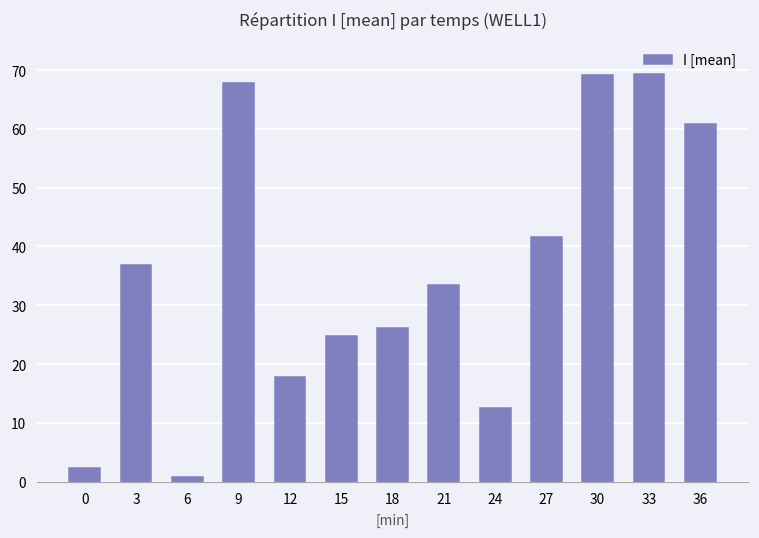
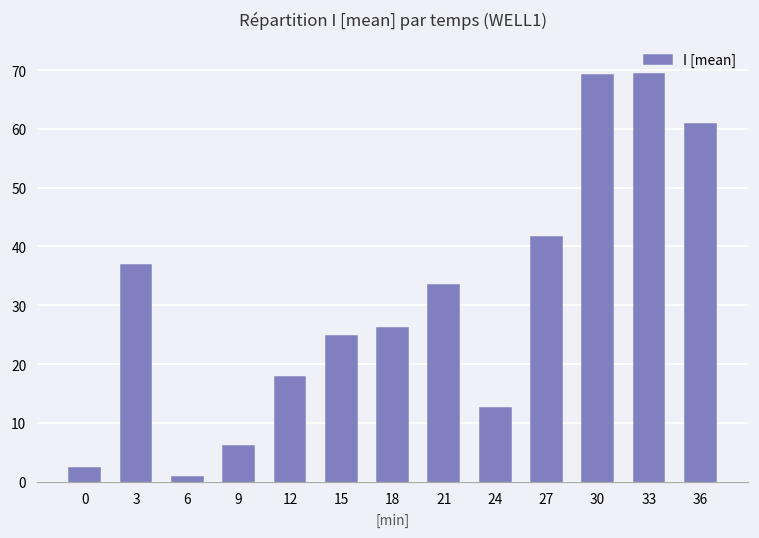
  {
    "0": 2,
    "3": 37,
    "6": 1,
-   "9": 68,
+   "9": 6,
    "12": 18,
    "15": 25,
    "18": 26,
    "21": 33,
    "24": 13,
    "27": 42,
    "30": 69,
    "33": 69,
    "36": 61
  }
